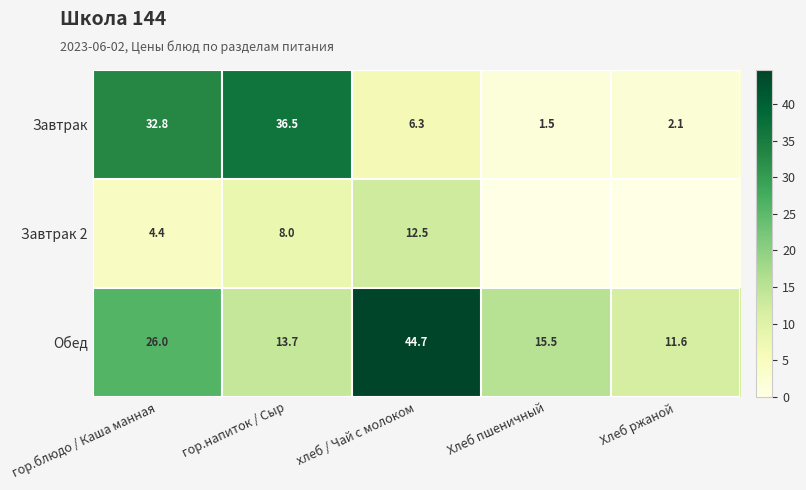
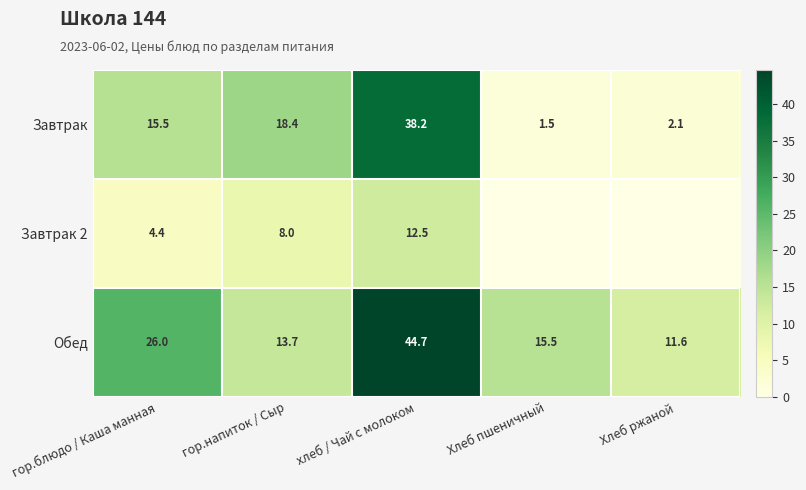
  {
    "Завтрак": {
-     "гор.блюдо / Каша манная": 32.8,
-     "гор.напиток / Сыр": 36.5,
-     "хлеб / Чай с молоком": 6.3,
+     "гор.блюдо / Каша манная": 15.5,
+     "гор.напиток / Сыр": 18.4,
+     "хлеб / Чай с молоком": 38.2,
      "Хлеб пшеничный": 1.5,
      "Хлеб ржаной": 2.1
    },
    "Завтрак 2": {
      "гор.блюдо / Каша манная": 4.4,
      "гор.напиток / Сыр": 8.0,
      "хлеб / Чай с молоком": 12.5
    },
    "Обед": {
      "гор.блюдо / Каша манная": 26.0,
      "гор.напиток / Сыр": 13.7,
      "хлеб / Чай с молоком": 44.7,
      "Хлеб пшеничный": 15.5,
      "Хлеб ржаной": 11.6
    }
  }
